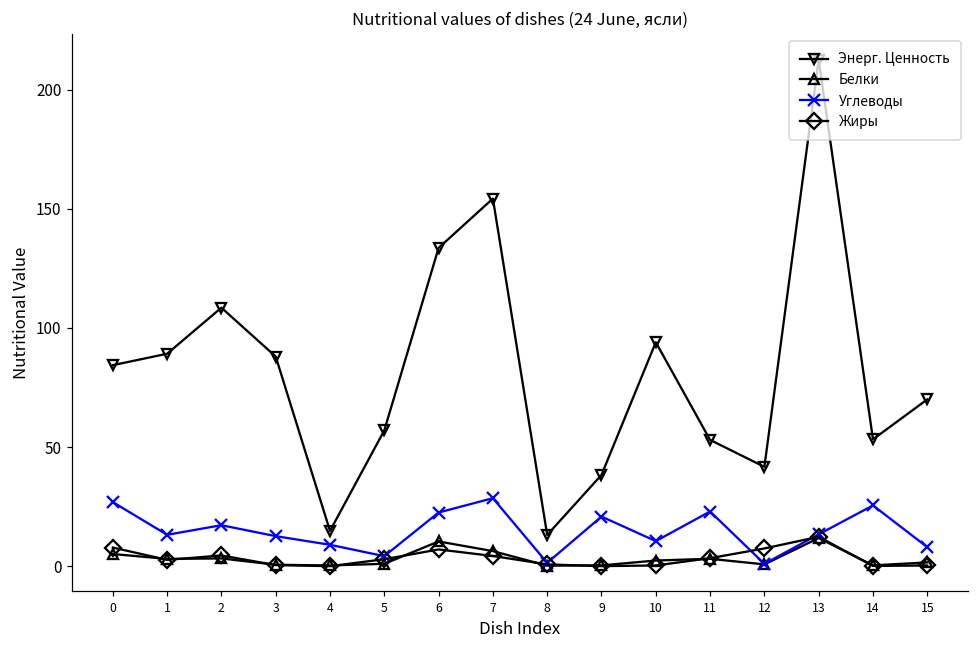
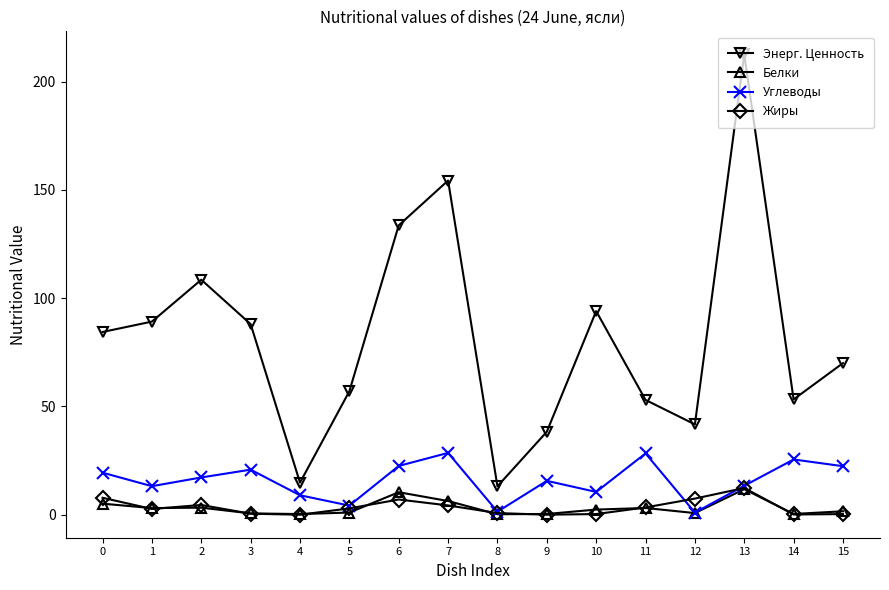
  {
    "Углеводы": {
-     "0": 27,
+     "0": 19,
      "1": 13,
      "2": 17,
-     "3": 13,
+     "3": 21,
      "4": 9,
      "5": 4,
      "6": 23,
      "7": 29,
-     "9": 21,
+     "9": 16,
      "10": 11,
-     "11": 23,
+     "11": 28,
      "14": 26,
-     "15": 8
+     "15": 22
    }
  }
